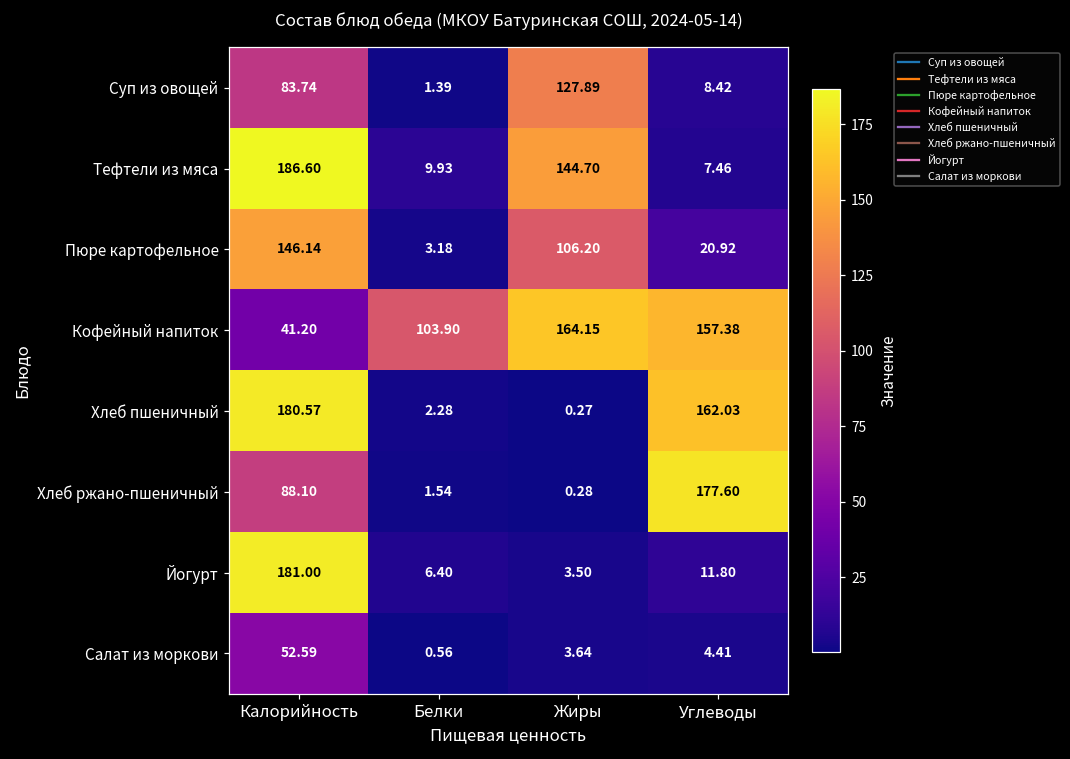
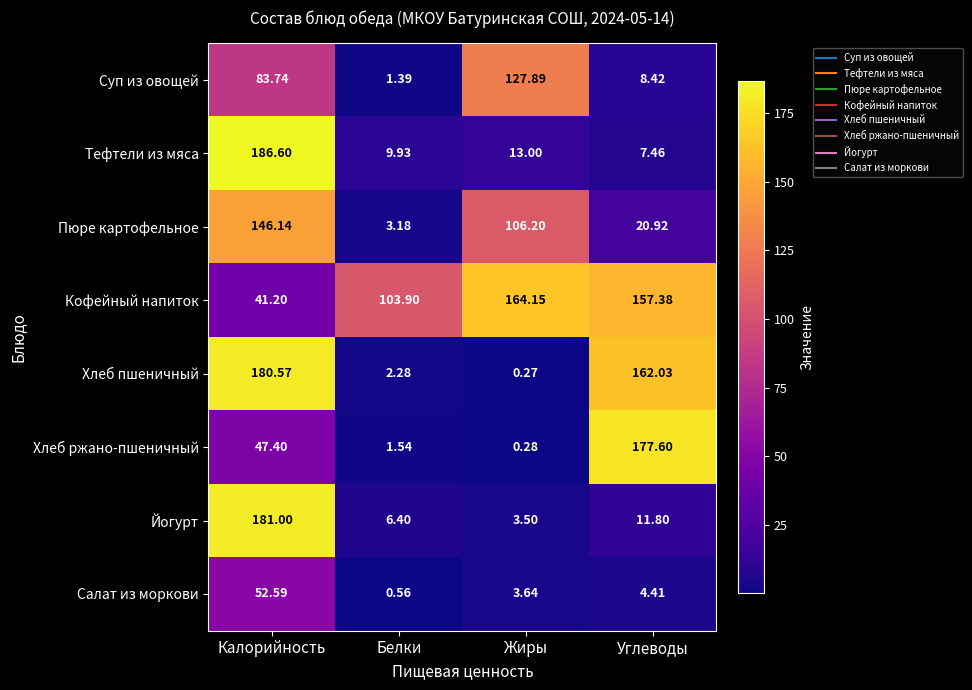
  {
    "Суп из овощей": {
      "Калорийность": 83.74,
      "Белки": 1.39,
      "Жиры": 127.89,
      "Углеводы": 8.42
    },
    "Тефтели из мяса": {
      "Калорийность": 186.60,
      "Белки": 9.93,
-     "Жиры": 144.70,
+     "Жиры": 13.00,
      "Углеводы": 7.46
    },
    "Пюре картофельное": {
      "Калорийность": 146.14,
      "Белки": 3.18,
      "Жиры": 106.20,
      "Углеводы": 20.92
    },
    "Кофейный напиток": {
      "Калорийность": 41.20,
      "Белки": 103.90,
      "Жиры": 164.15,
      "Углеводы": 157.38
    },
    "Хлеб пшеничный": {
      "Калорийность": 180.57,
      "Белки": 2.28,
      "Жиры": 0.27,
      "Углеводы": 162.03
    },
    "Хлеб ржано-пшеничный": {
-     "Калорийность": 88.10,
+     "Калорийность": 47.40,
      "Белки": 1.54,
      "Жиры": 0.28,
      "Углеводы": 177.60
    },
    "Йогурт": {
      "Калорийность": 181.00,
      "Белки": 6.40,
      "Жиры": 3.50,
      "Углеводы": 11.80
    },
    "Салат из моркови": {
      "Калорийность": 52.59,
      "Белки": 0.56,
      "Жиры": 3.64,
      "Углеводы": 4.41
    }
  }
